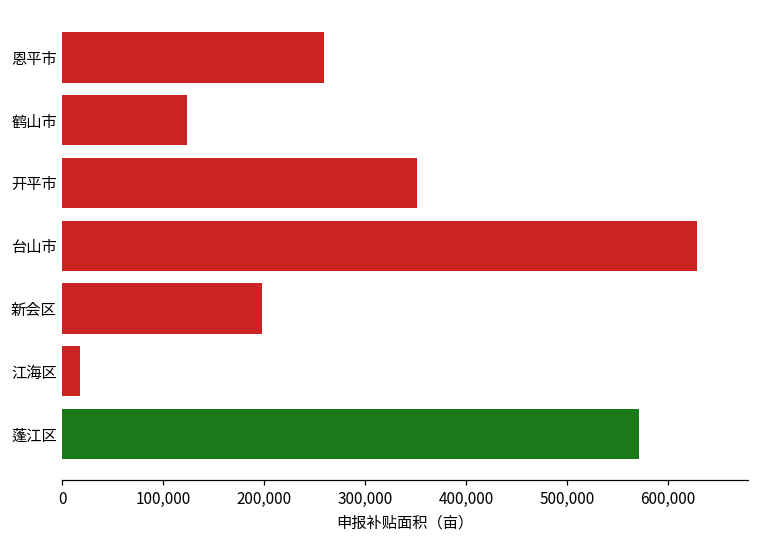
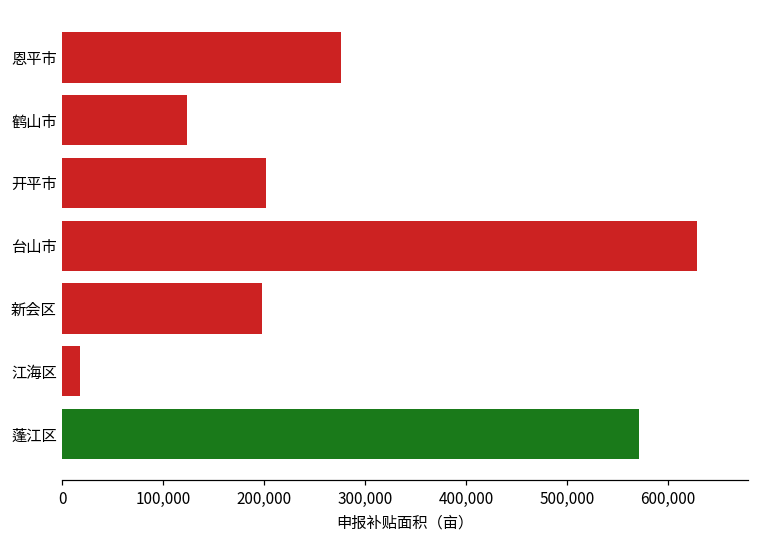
  {
-   "恩平市": "260,000",
+   "恩平市": "280,000",
    "鹤山市": "120,000",
-   "开平市": "350,000",
+   "开平市": "200,000",
    "台山市": "630,000",
    "新会区": "200,000",
    "江海区": "20,000",
    "蓬江区": "570,000"
  }
